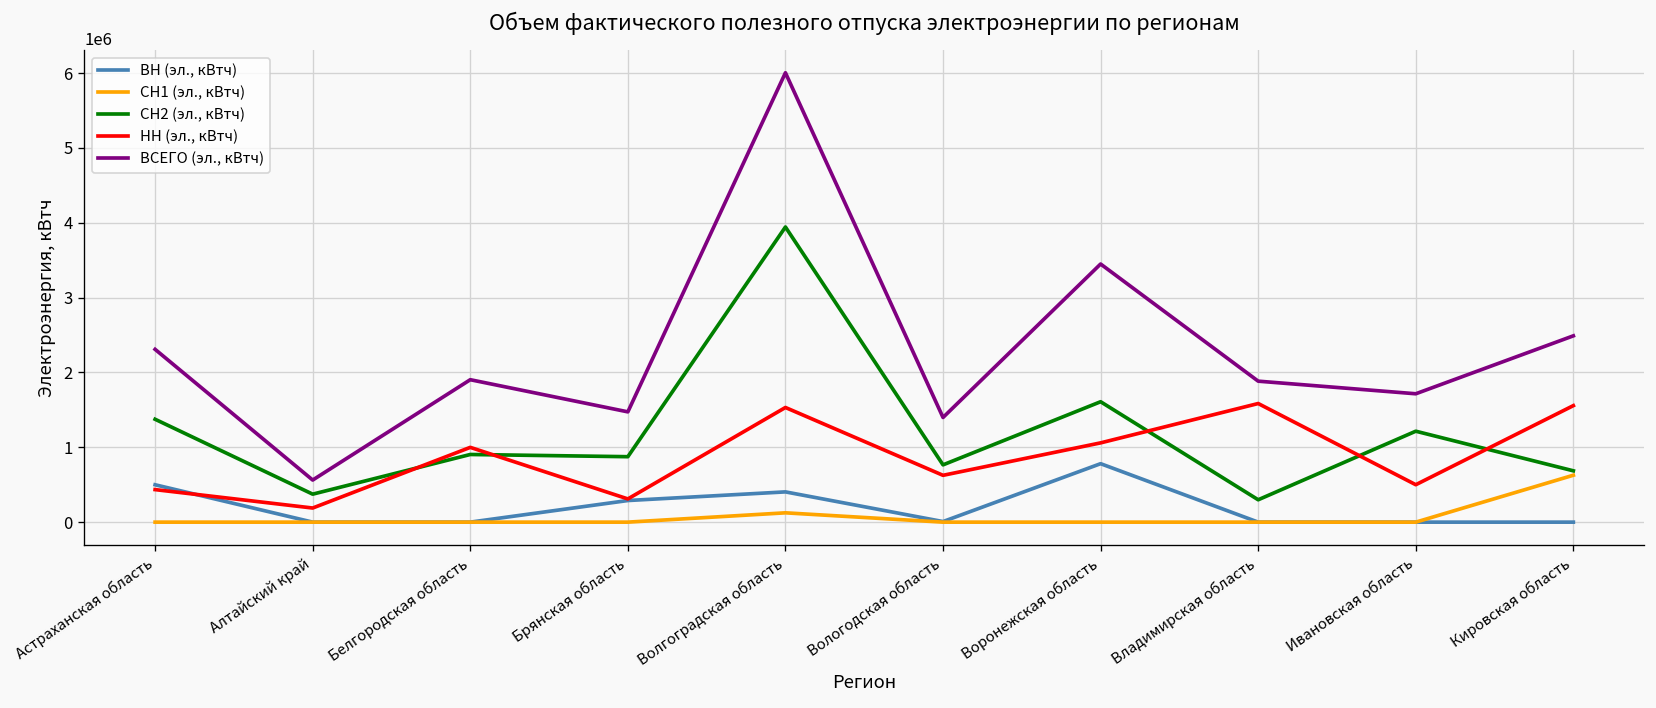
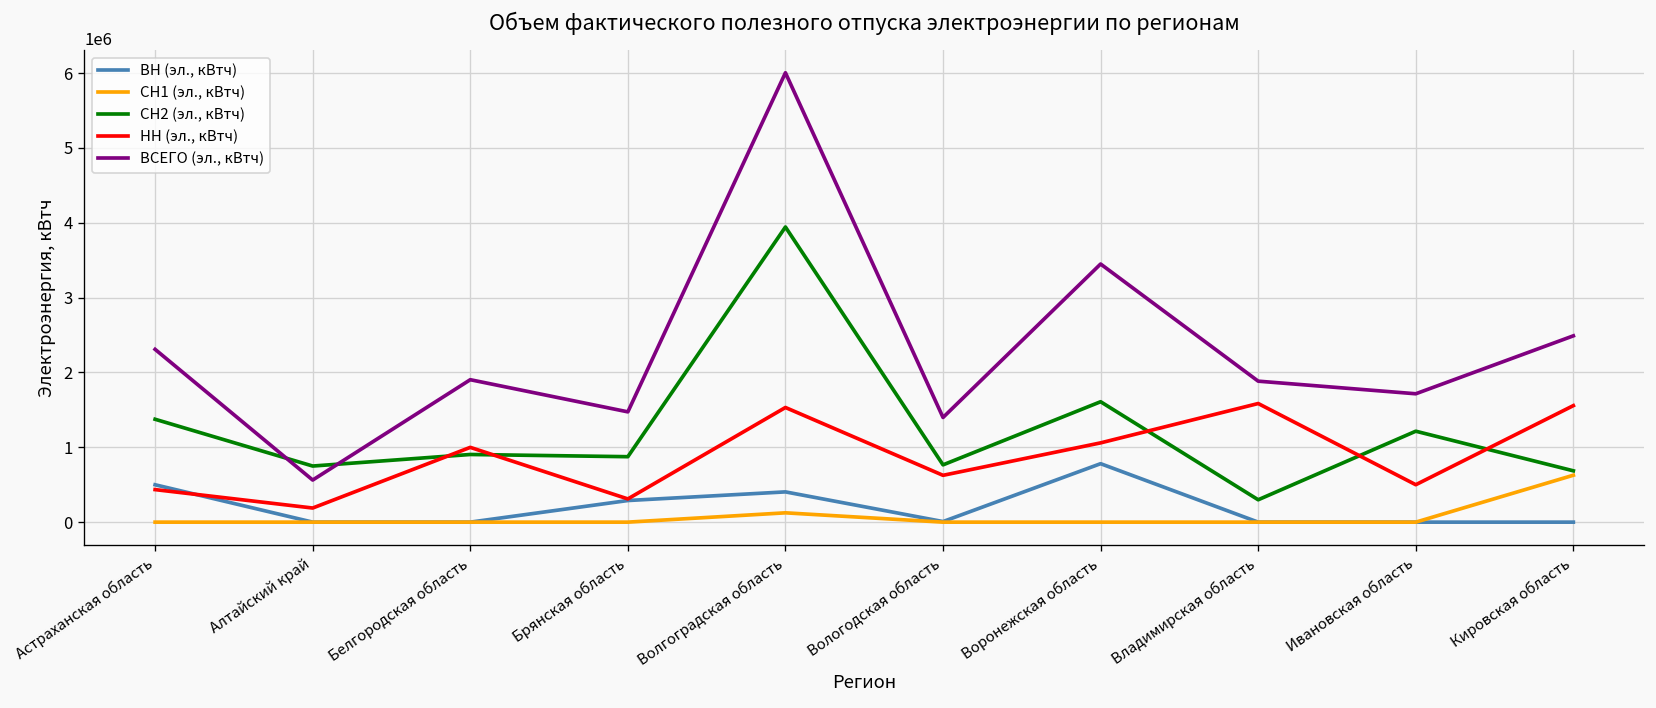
  {
    "ВН (эл., кВтч)": {
      "Астраханская область": 500000,
      "Волгоградская область": 400000,
      "Воронежская область": 800000,
      "Кировская область": 0
    },
    "СН1 (эл., кВтч)": {
      "Астраханская область": 0,
      "Брянская область": 0,
      "Волгоградская область": 100000,
      "Воронежская область": 0,
      "Кировская область": 600000
    },
    "СН2 (эл., кВтч)": {
      "Астраханская область": 1400000,
-     "Алтайский край": 400000,
+     "Алтайский край": 700000,
      "Белгородская область": 900000,
      "Брянская область": 900000,
      "Волгоградская область": 3900000,
      "Вологодская область": 800000,
      "Воронежская область": 1600000,
      "Владимирская область": 300000,
      "Ивановская область": 1200000,
      "Кировская область": 700000
    },
    "НН (эл., кВтч)": {
      "Астраханская область": 400000,
      "Алтайский край": 200000,
      "Белгородская область": 1000000,
      "Волгоградская область": 1500000,
      "Вологодская область": 600000,
      "Воронежская область": 1100000,
      "Владимирская область": 1600000,
      "Ивановская область": 500000,
      "Кировская область": 1600000
    },
    "ВСЕГО (эл., кВтч)": {
      "Астраханская область": 2300000,
      "Алтайский край": 600000,
      "Белгородская область": 1900000,
      "Брянская область": 1500000,
      "Волгоградская область": 6000000,
      "Вологодская область": 1400000,
      "Воронежская область": 3400000,
      "Владимирская область": 1900000,
      "Ивановская область": 1700000,
      "Кировская область": 2500000
    }
  }
